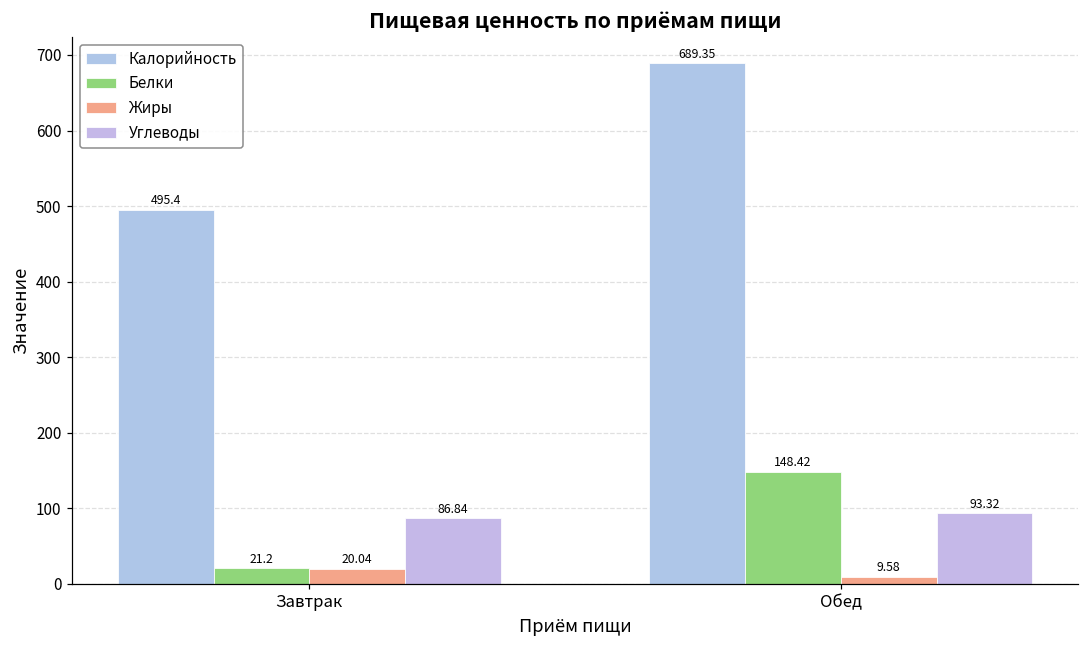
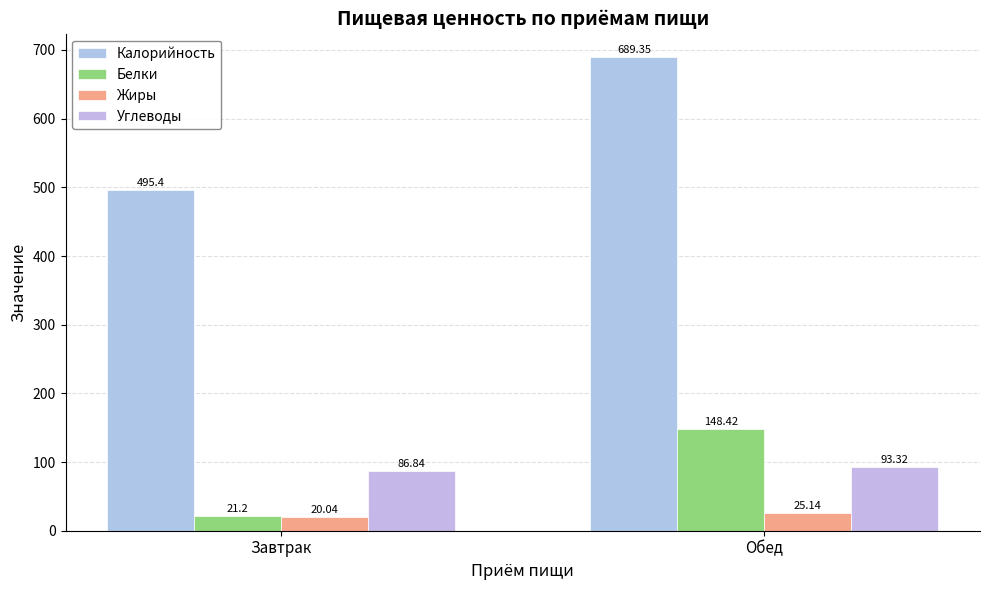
  {
    "Белки": {
      "Завтрак": 21.2,
      "Обед": 148.42
    },
    "Жиры": {
      "Завтрак": 20.04,
-     "Обед": 9.58
+     "Обед": 25.14
    }
  }
